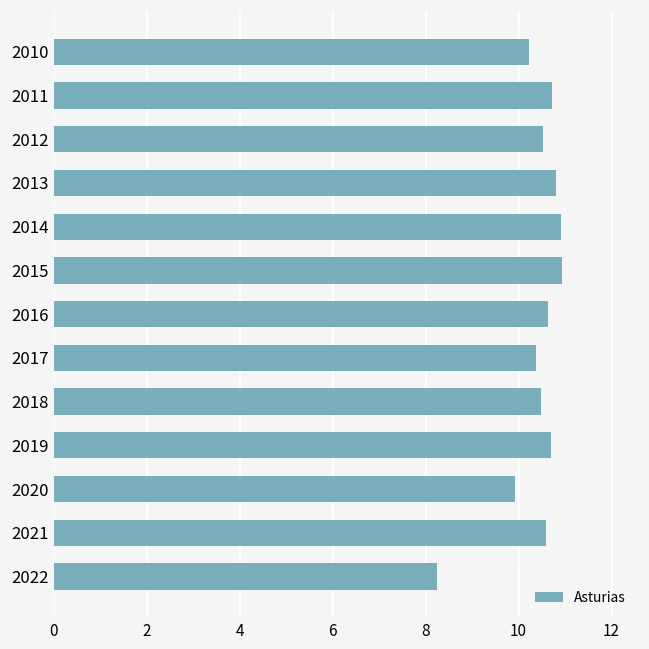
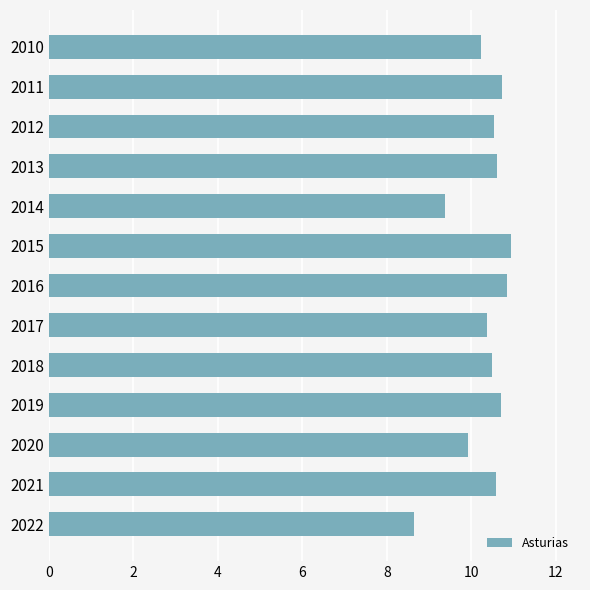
  {
    "2010": 10.2,
    "2011": 10.7,
    "2012": 10.5,
-   "2013": 10.8,
-   "2014": 10.9,
+   "2013": 10.6,
+   "2014": 9.4,
    "2015": 10.9,
-   "2016": 10.6,
+   "2016": 10.8,
    "2017": 10.4,
    "2018": 10.5,
    "2019": 10.7,
    "2020": 9.9,
    "2021": 10.6,
-   "2022": 8.3
+   "2022": 8.6
  }
